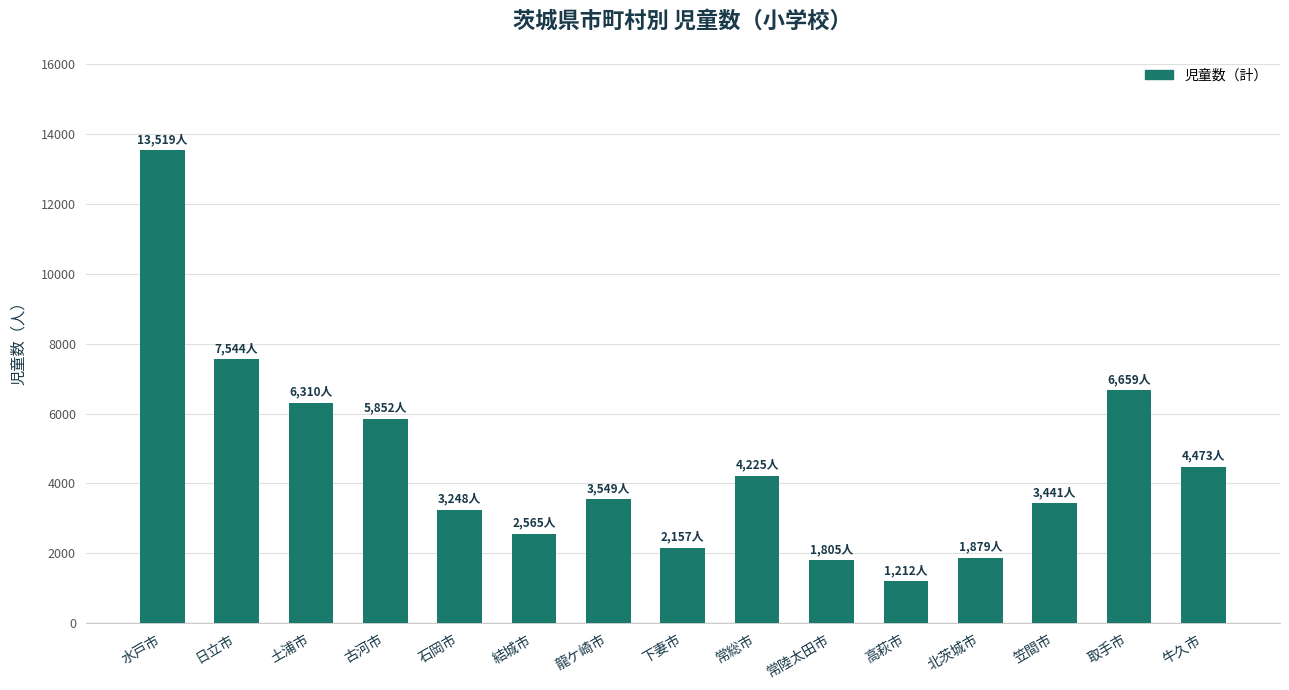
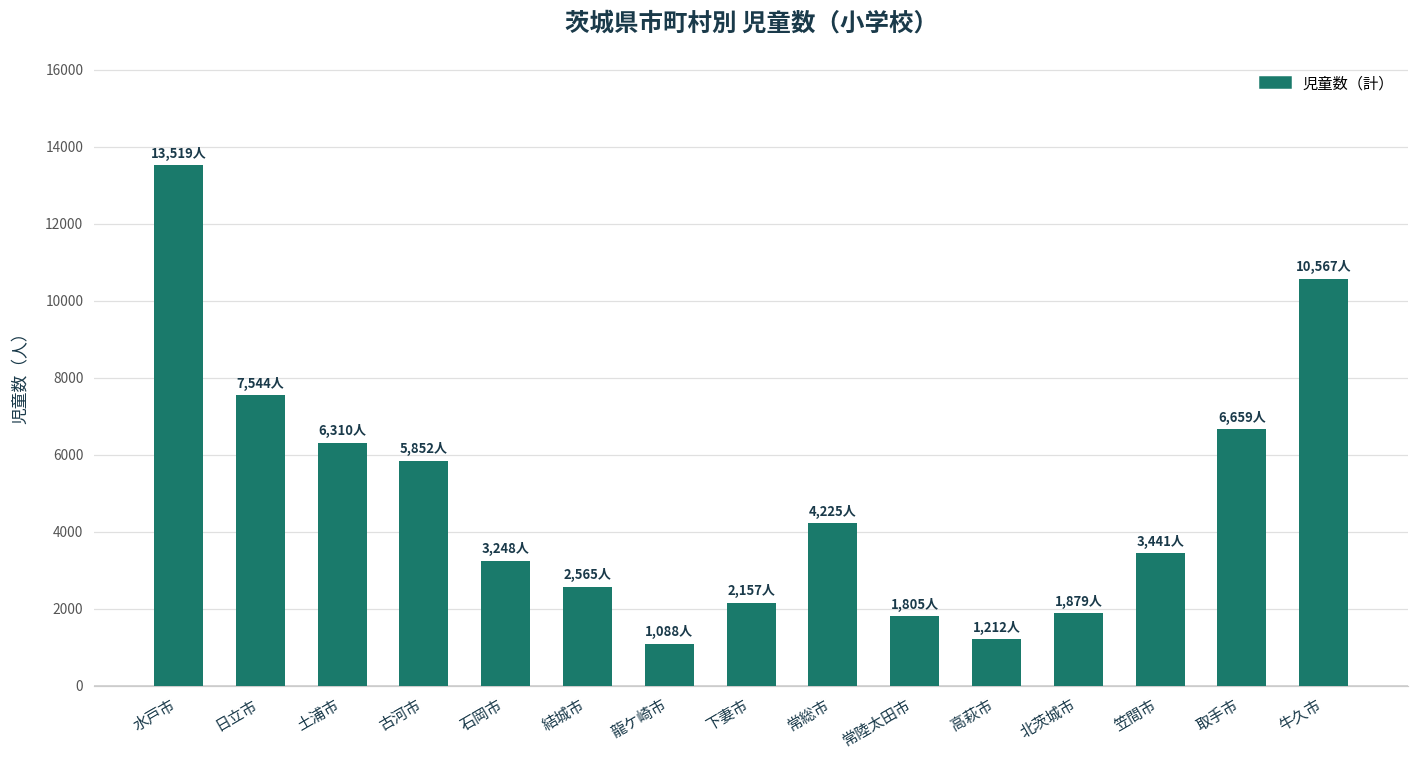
  {
    "水戸市": "13,519人",
    "日立市": "7,544人",
    "土浦市": "6,310人",
    "古河市": "5,852人",
    "石岡市": "3,248人",
    "結城市": "2,565人",
-   "龍ケ崎市": "3,549人",
+   "龍ケ崎市": "1,088人",
    "下妻市": "2,157人",
    "常総市": "4,225人",
    "常陸太田市": "1,805人",
    "高萩市": "1,212人",
    "北茨城市": "1,879人",
    "笠間市": "3,441人",
    "取手市": "6,659人",
-   "牛久市": "4,473人"
+   "牛久市": "10,567人"
  }
